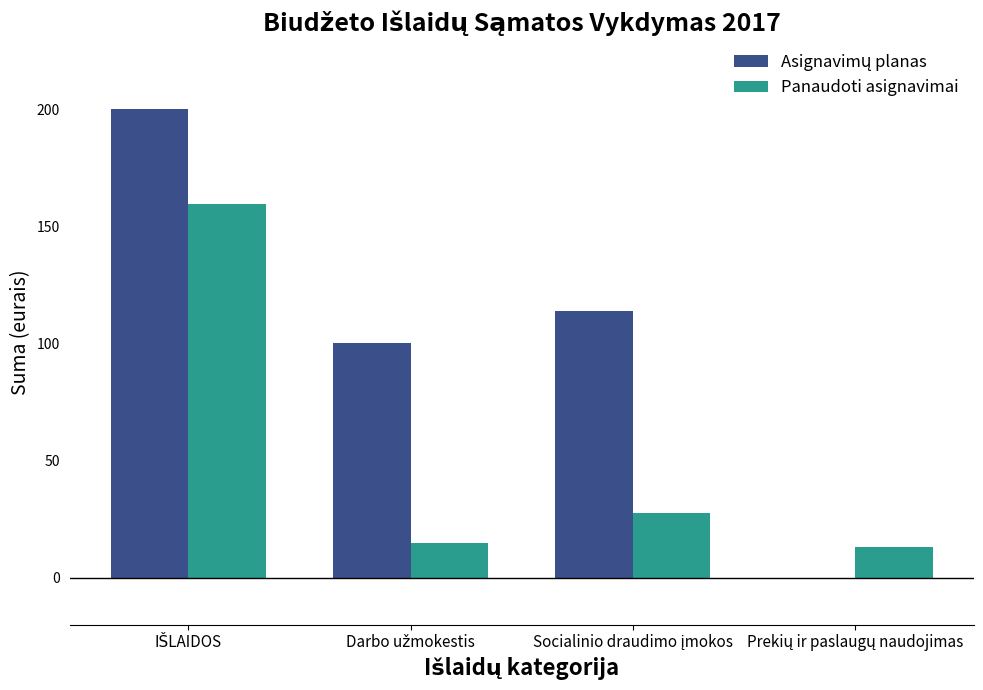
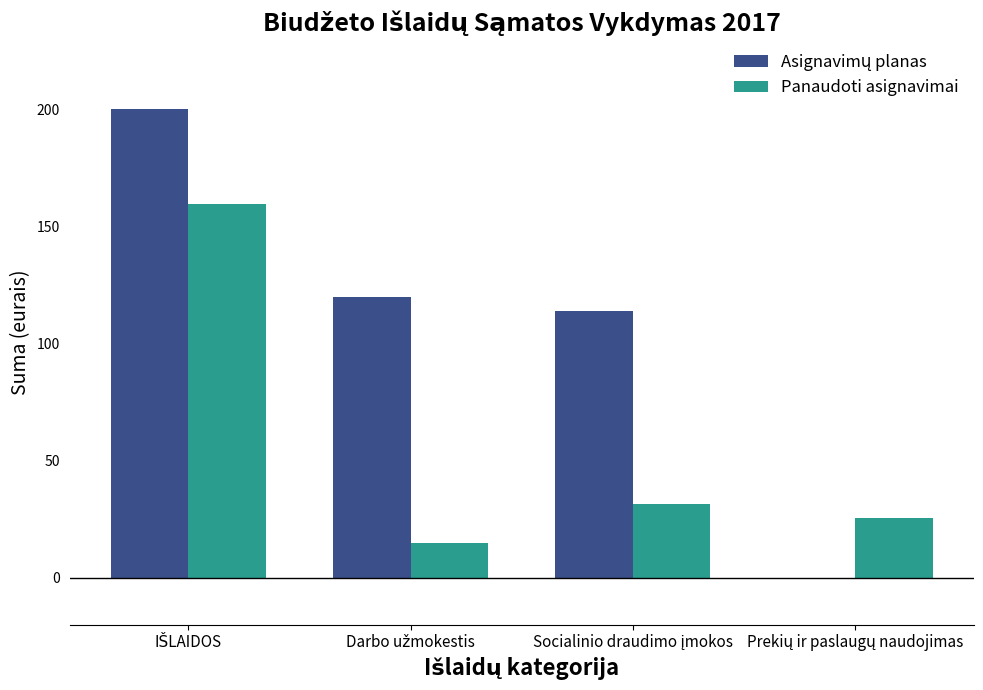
  {
    "Asignavimų planas": {
      "IŠLAIDOS": 200,
-     "Darbo užmokestis": 100,
+     "Darbo užmokestis": 120,
      "Socialinio draudimo įmokos": 114,
      "Prekių ir paslaugų naudojimas": 0
    },
    "Panaudoti asignavimai": {
      "IŠLAIDOS": 160,
      "Darbo užmokestis": 15,
-     "Socialinio draudimo įmokos": 28,
-     "Prekių ir paslaugų naudojimas": 13
+     "Socialinio draudimo įmokos": 32,
+     "Prekių ir paslaugų naudojimas": 26
    }
  }
